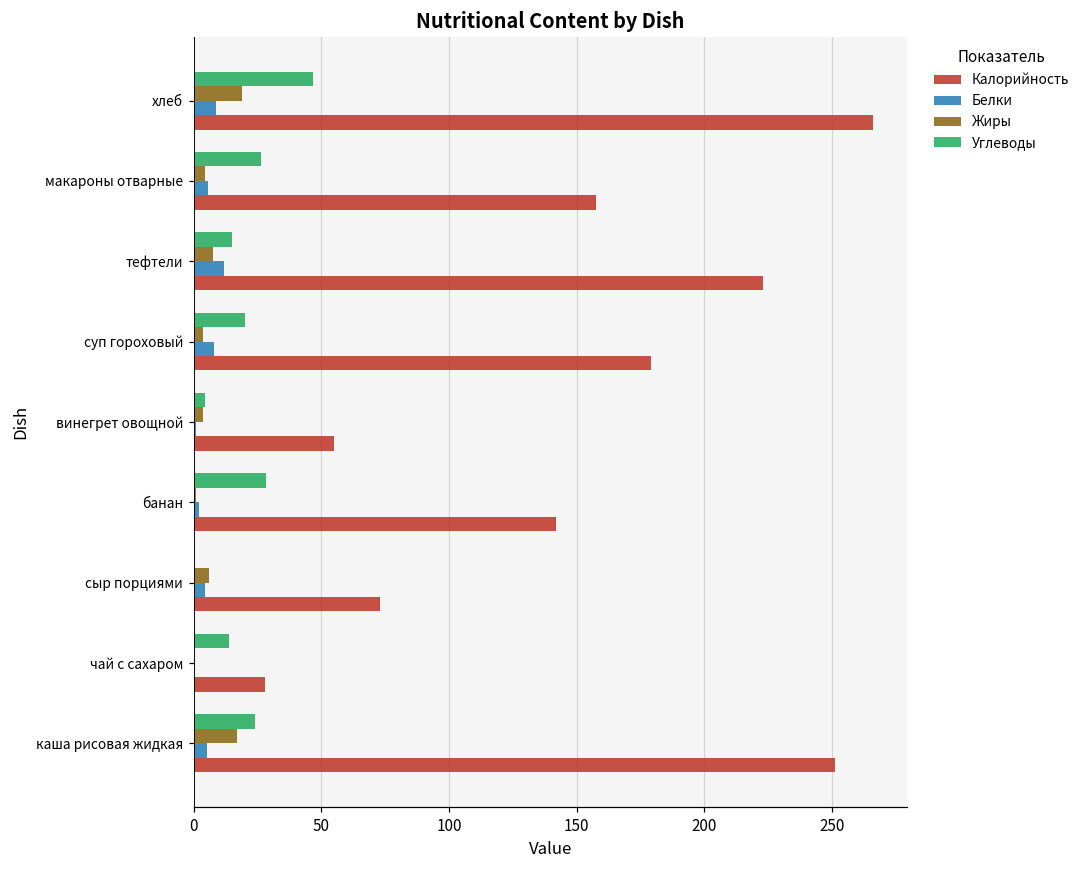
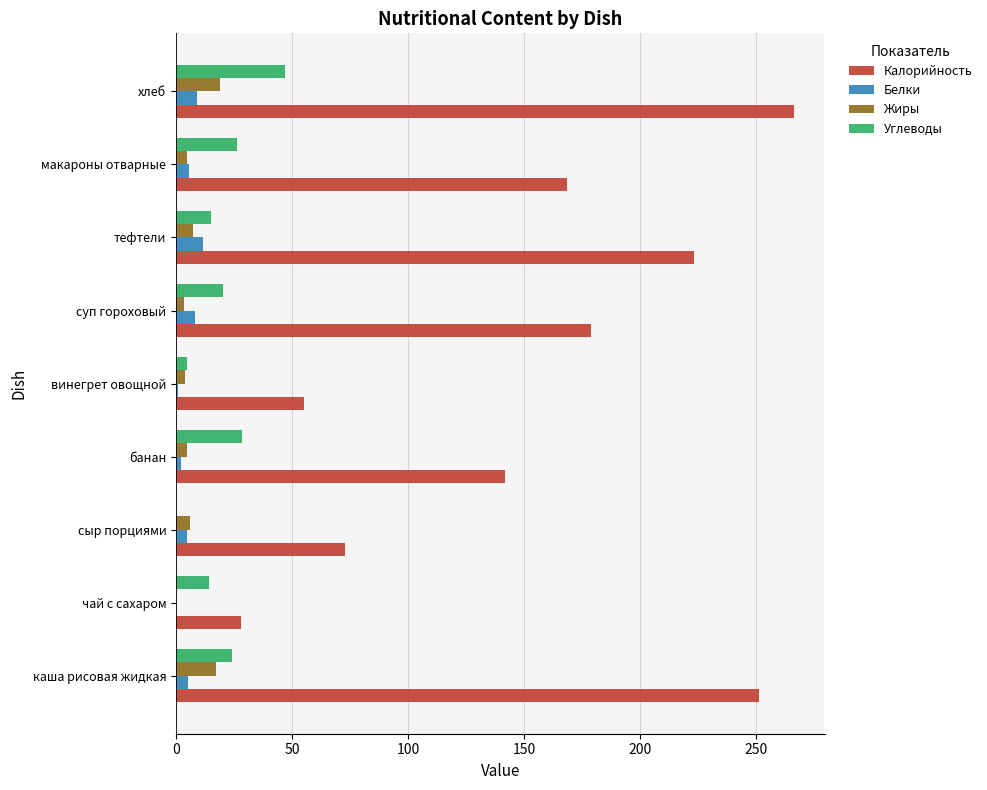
  {
    "Калорийность": {
      "хлеб": 266,
-     "макароны отварные": 157,
+     "макароны отварные": 168,
      "тефтели": 223,
      "суп гороховый": 179,
      "винегрет овощной": 55,
      "банан": 142,
      "сыр порциями": 73,
      "чай с сахаром": 28,
      "каша рисовая жидкая": 251
    },
    "Белки": {
      "хлеб": 9,
      "макароны отварные": 6,
      "тефтели": 12,
      "суп гороховый": 8,
      "банан": 2,
      "сыр порциями": 5,
      "каша рисовая жидкая": 5
    },
    "Жиры": {
      "хлеб": 19,
      "макароны отварные": 5,
      "тефтели": 7,
      "суп гороховый": 4,
      "винегрет овощной": 4,
-     "банан": 1,
+     "банан": 5,
      "сыр порциями": 6,
      "чай с сахаром": 0,
      "каша рисовая жидкая": 17
    },
    "Углеводы": {
      "хлеб": 47,
      "макароны отварные": 26,
      "тефтели": 15,
      "суп гороховый": 20,
      "винегрет овощной": 5,
      "банан": 29,
      "сыр порциями": 0,
      "чай с сахаром": 14,
      "каша рисовая жидкая": 24
    }
  }
